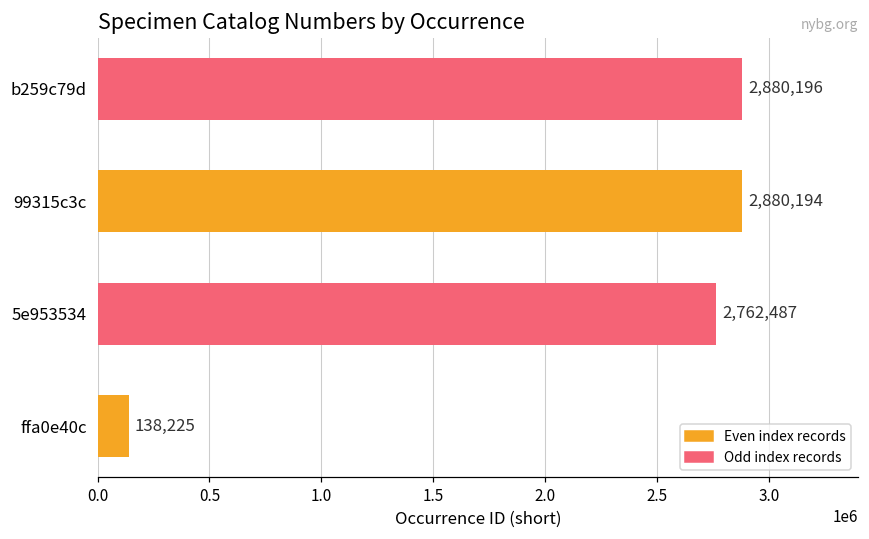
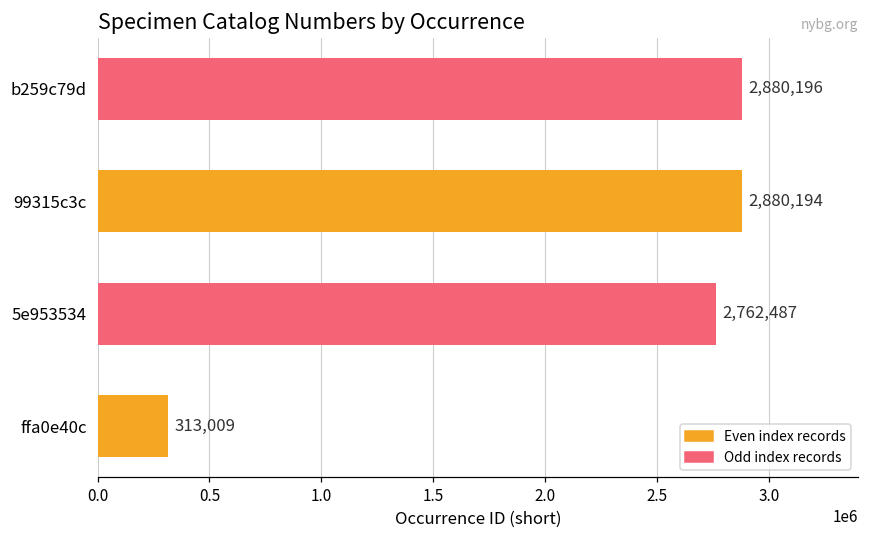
  {
    "b259c79d": "2,880,196",
    "99315c3c": "2,880,194",
    "5e953534": "2,762,487",
-   "ffa0e40c": "138,225"
+   "ffa0e40c": "313,009"
  }
